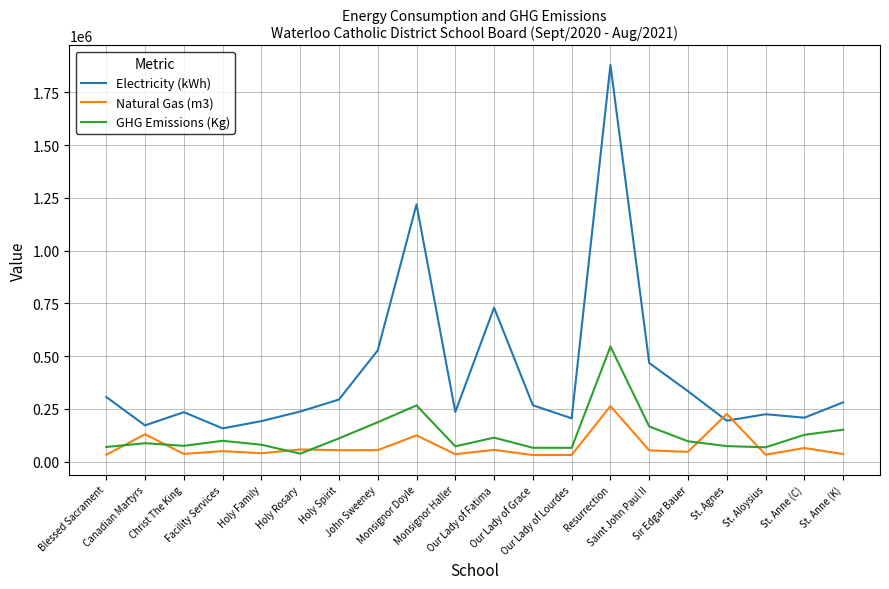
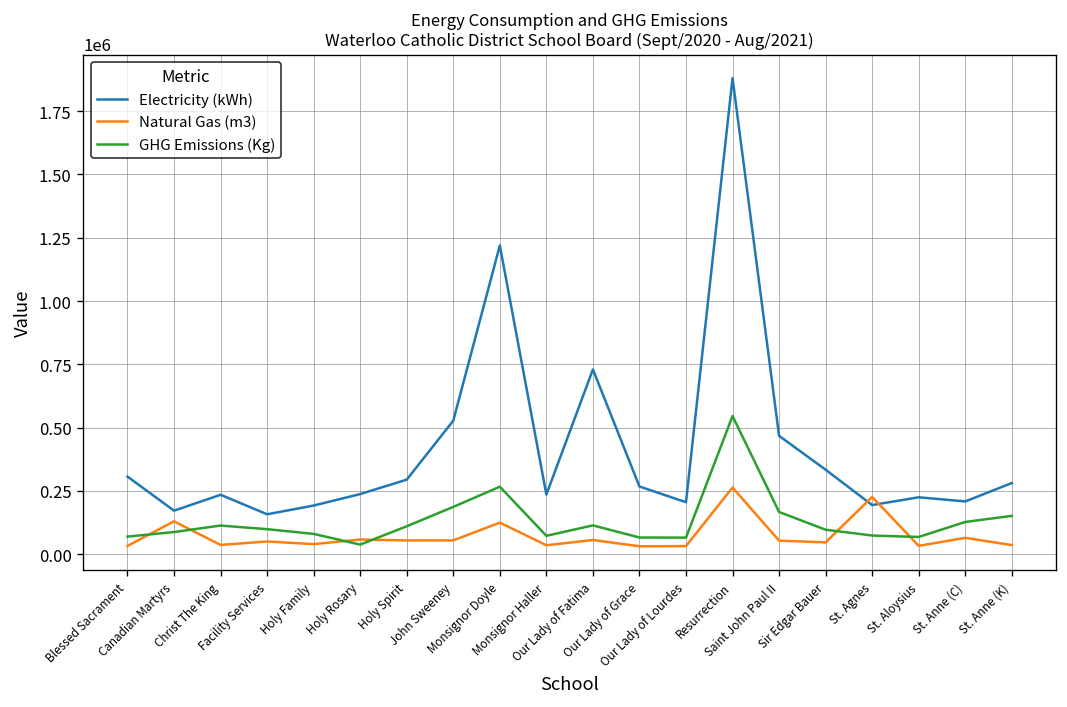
  {
    "Electricity (kWh)": {
      "Blessed Sacrament": 310000,
      "Canadian Martyrs": 170000,
      "Christ The King": 230000,
      "Facility Services": 160000,
      "Holy Family": 190000,
      "Holy Rosary": 240000,
      "Holy Spirit": 290000,
      "John Sweeney": 530000,
      "Monsignor Doyle": 1220000,
      "Monsignor Haller": 240000,
      "Our Lady of Fatima": 730000,
      "Our Lady of Grace": 270000,
      "Our Lady of Lourdes": 210000,
      "Resurrection": 1880000,
      "Saint John Paul II": 470000,
      "Sir Edgar Bauer": 330000,
      "St. Agnes": 190000,
      "St. Aloysius": 220000,
      "St. Anne (C)": 210000,
      "St. Anne (K)": 280000
    },
    "Natural Gas (m3)": {
      "Blessed Sacrament": 30000,
      "Canadian Martyrs": 130000,
      "Christ The King": 40000,
      "Facility Services": 50000,
      "Holy Family": 40000,
      "Holy Rosary": 60000,
      "Holy Spirit": 50000,
      "John Sweeney": 50000,
      "Monsignor Doyle": 120000,
      "Monsignor Haller": 40000,
      "Our Lady of Fatima": 60000,
      "Our Lady of Grace": 30000,
      "Our Lady of Lourdes": 30000,
      "Resurrection": 260000,
      "Saint John Paul II": 50000,
      "Sir Edgar Bauer": 50000,
      "St. Agnes": 230000,
      "St. Aloysius": 30000,
      "St. Anne (C)": 60000,
      "St. Anne (K)": 40000
    },
    "GHG Emissions (Kg)": {
      "Blessed Sacrament": 70000,
      "Canadian Martyrs": 90000,
-     "Christ The King": 80000,
+     "Christ The King": 110000,
      "Facility Services": 100000,
      "Holy Family": 80000,
      "Holy Rosary": 40000,
      "Holy Spirit": 110000,
      "John Sweeney": 190000,
      "Monsignor Doyle": 270000,
      "Monsignor Haller": 70000,
      "Our Lady of Fatima": 110000,
      "Our Lady of Grace": 70000,
      "Our Lady of Lourdes": 70000,
      "Resurrection": 550000,
      "Saint John Paul II": 170000,
      "Sir Edgar Bauer": 100000,
      "St. Agnes": 70000,
      "St. Aloysius": 70000,
      "St. Anne (C)": 130000,
      "St. Anne (K)": 150000
    }
  }
